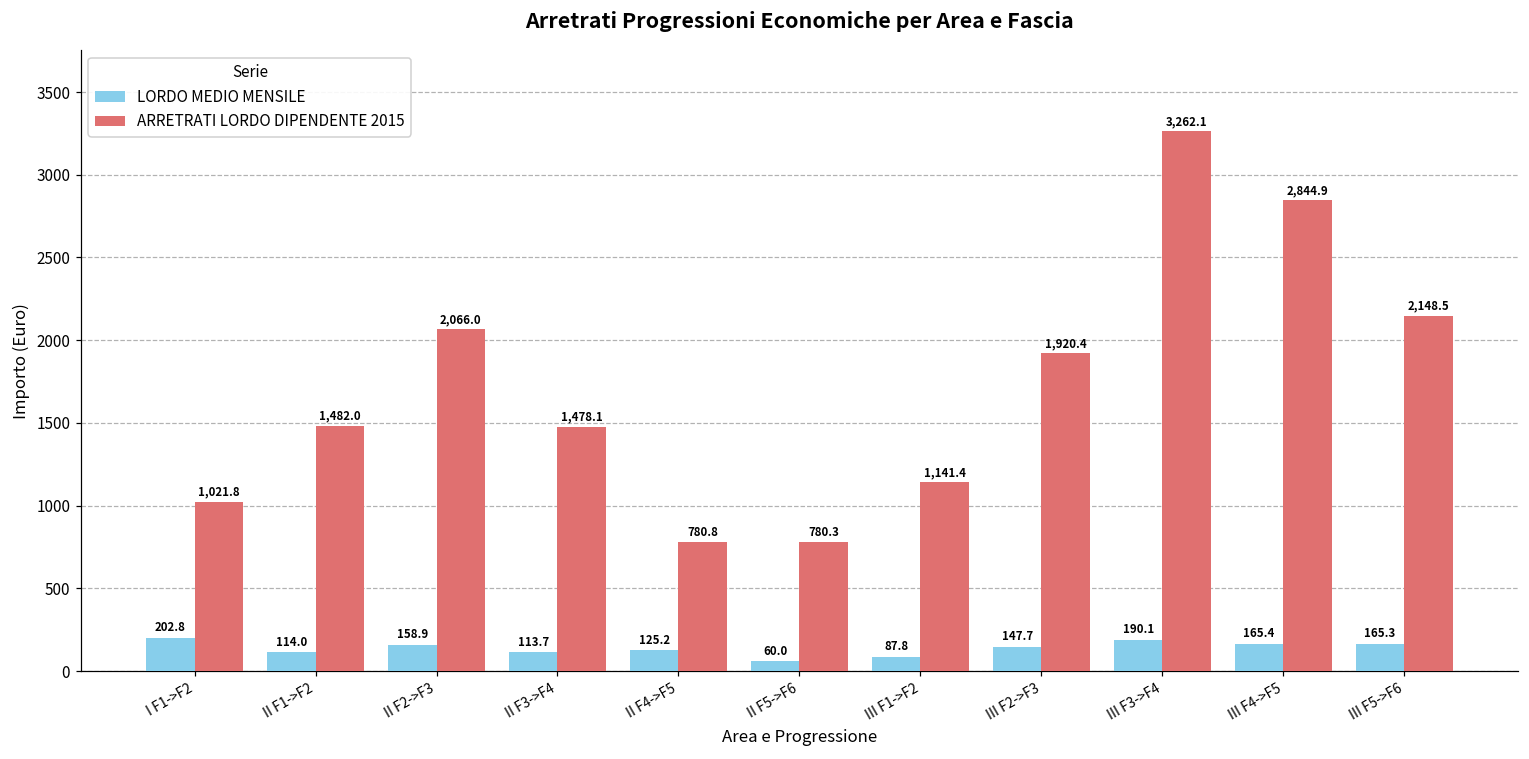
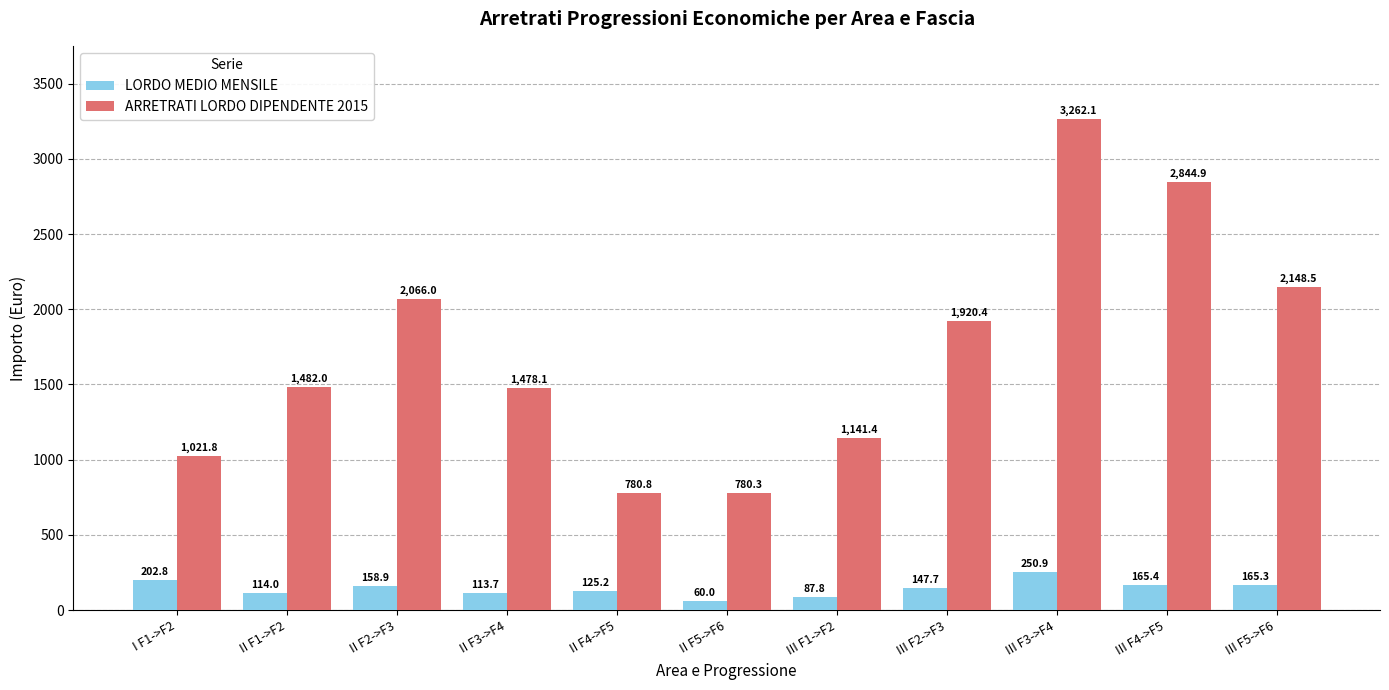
  {
    "LORDO MEDIO MENSILE": {
      "I F1->F2": "202.8",
      "II F1->F2": "114.0",
      "II F2->F3": "158.9",
      "II F3->F4": "113.7",
      "II F4->F5": "125.2",
      "II F5->F6": "60.0",
      "III F1->F2": "87.8",
      "III F2->F3": "147.7",
-     "III F3->F4": "190.1",
+     "III F3->F4": "250.9",
      "III F4->F5": "165.4",
      "III F5->F6": "165.3"
    },
    "ARRETRATI LORDO DIPENDENTE 2015": {
      "I F1->F2": "1,021.8",
      "II F1->F2": "1,482.0",
      "II F2->F3": "2,066.0",
      "II F3->F4": "1,478.1",
      "II F4->F5": "780.8",
      "II F5->F6": "780.3",
      "III F1->F2": "1,141.4",
      "III F2->F3": "1,920.4",
      "III F3->F4": "3,262.1",
      "III F4->F5": "2,844.9",
      "III F5->F6": "2,148.5"
    }
  }
